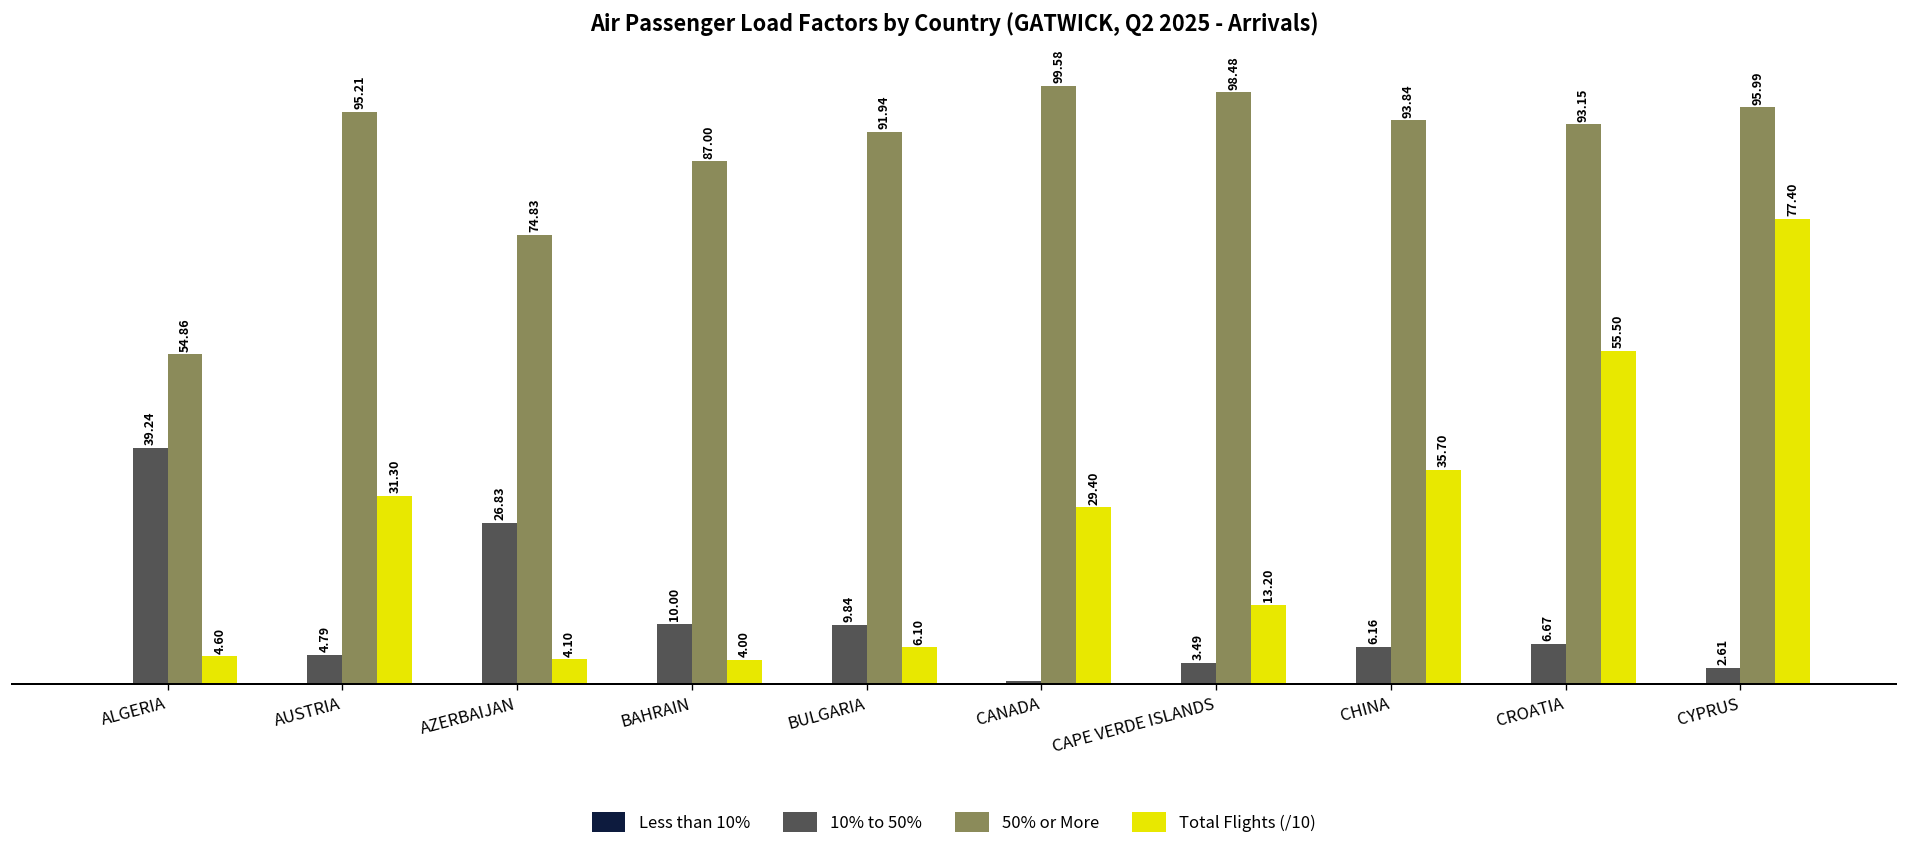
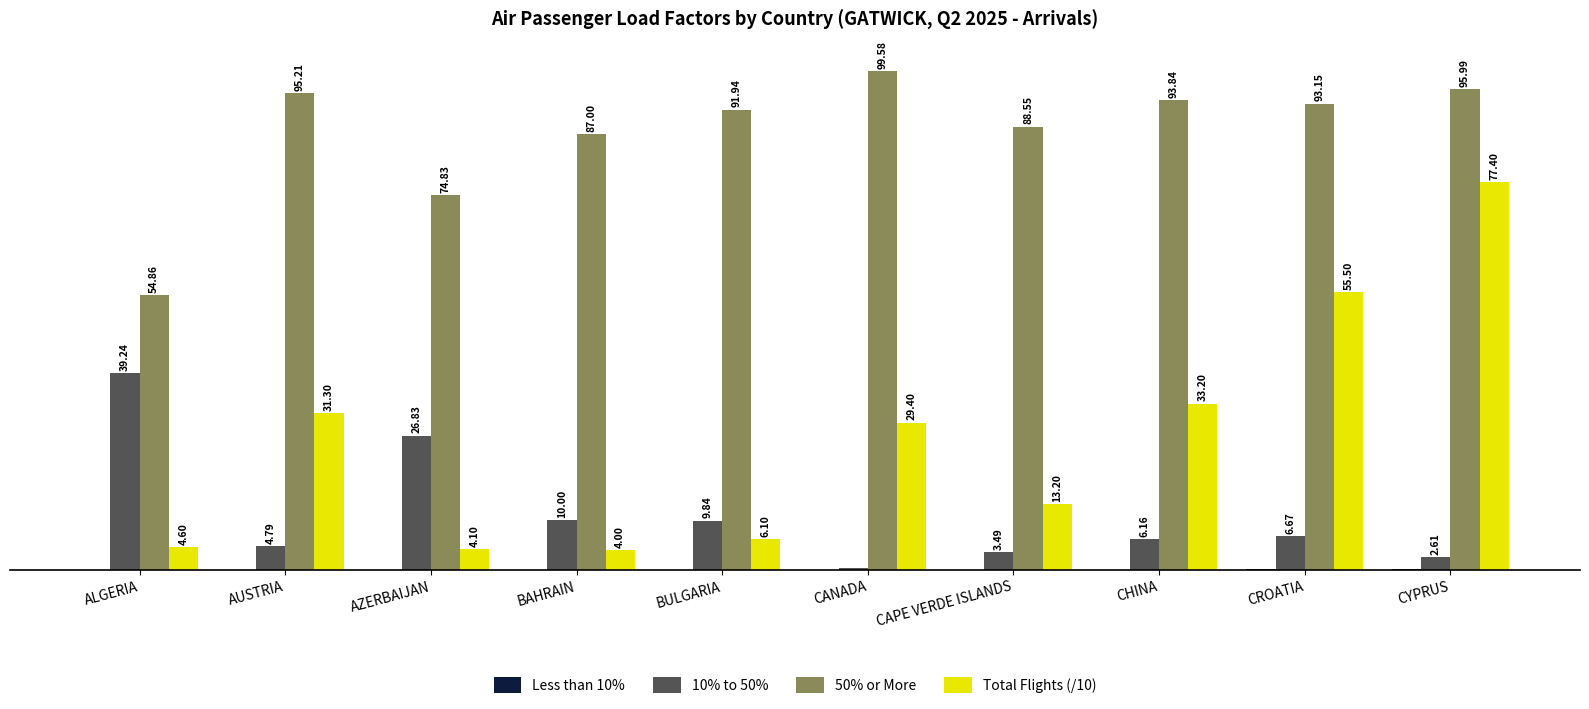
  {
    "10% to 50%": {
      "ALGERIA": 39.24,
      "AUSTRIA": 4.79,
      "AZERBAIJAN": 26.83,
      "BAHRAIN": 10.00,
      "BULGARIA": 9.84,
      "CAPE VERDE ISLANDS": 3.49,
      "CHINA": 6.16,
      "CROATIA": 6.67,
      "CYPRUS": 2.61
    },
    "50% or More": {
      "ALGERIA": 54.86,
      "AUSTRIA": 95.21,
      "AZERBAIJAN": 74.83,
      "BAHRAIN": 87.00,
      "BULGARIA": 91.94,
      "CANADA": 99.58,
-     "CAPE VERDE ISLANDS": 98.48,
+     "CAPE VERDE ISLANDS": 88.55,
      "CHINA": 93.84,
      "CROATIA": 93.15,
      "CYPRUS": 95.99
    },
    "Total Flights (/10)": {
      "ALGERIA": 4.60,
      "AUSTRIA": 31.30,
      "AZERBAIJAN": 4.10,
      "BAHRAIN": 4.00,
      "BULGARIA": 6.10,
      "CANADA": 29.40,
      "CAPE VERDE ISLANDS": 13.20,
-     "CHINA": 35.70,
+     "CHINA": 33.20,
      "CROATIA": 55.50,
      "CYPRUS": 77.40
    }
  }
